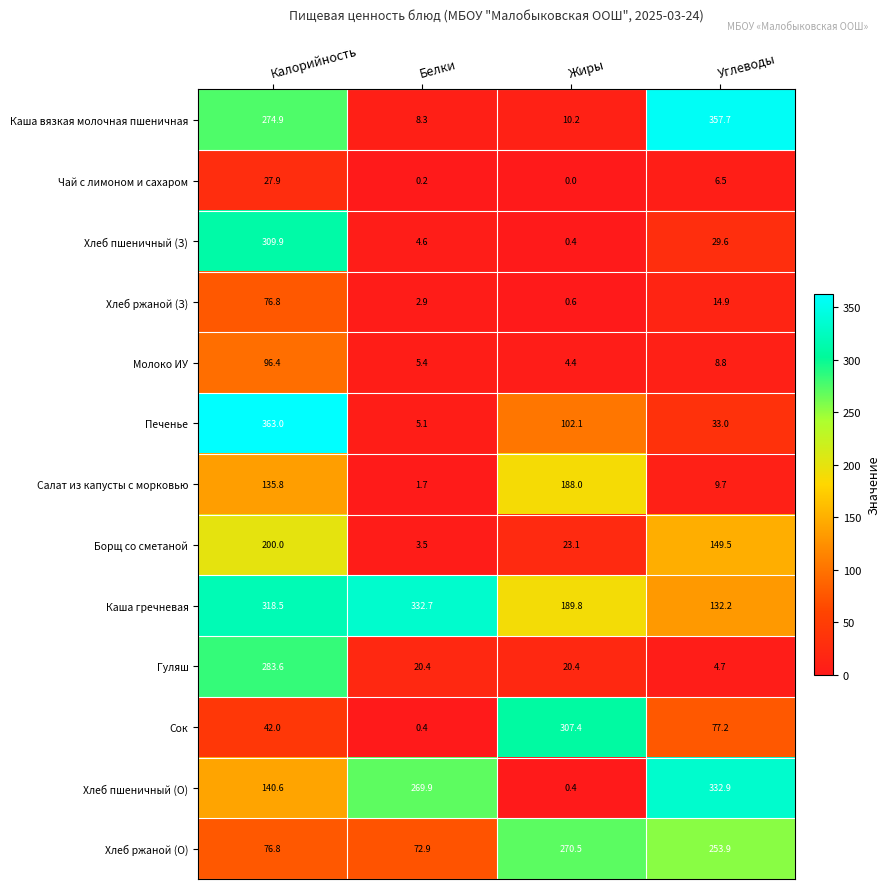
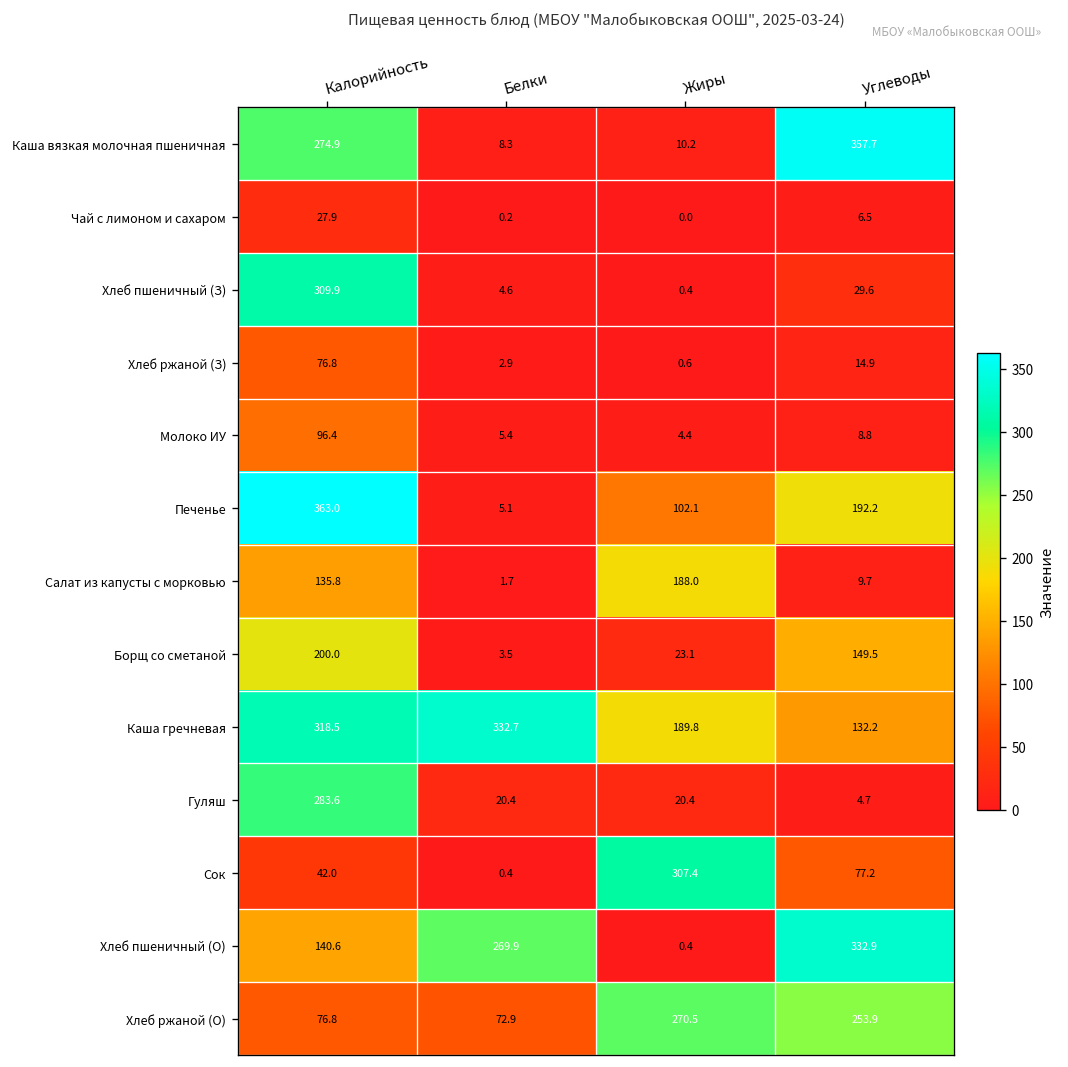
  {
    "Каша вязкая молочная пшеничная": {
      "Калорийность": 274.9,
      "Белки": 8.3,
      "Жиры": 10.2,
      "Углеводы": 357.7
    },
    "Чай с лимоном и сахаром": {
      "Калорийность": 27.9,
      "Белки": 0.2,
      "Жиры": 0.0,
      "Углеводы": 6.5
    },
    "Хлеб пшеничный (З)": {
      "Калорийность": 309.9,
      "Белки": 4.6,
      "Жиры": 0.4,
      "Углеводы": 29.6
    },
    "Хлеб ржаной (З)": {
      "Калорийность": 76.8,
      "Белки": 2.9,
      "Жиры": 0.6,
      "Углеводы": 14.9
    },
    "Молоко ИУ": {
      "Калорийность": 96.4,
      "Белки": 5.4,
      "Жиры": 4.4,
      "Углеводы": 8.8
    },
    "Печенье": {
      "Калорийность": 363.0,
      "Белки": 5.1,
      "Жиры": 102.1,
-     "Углеводы": 33.0
+     "Углеводы": 192.2
    },
    "Салат из капусты с морковью": {
      "Калорийность": 135.8,
      "Белки": 1.7,
      "Жиры": 188.0,
      "Углеводы": 9.7
    },
    "Борщ со сметаной": {
      "Калорийность": 200.0,
      "Белки": 3.5,
      "Жиры": 23.1,
      "Углеводы": 149.5
    },
    "Каша гречневая": {
      "Калорийность": 318.5,
      "Белки": 332.7,
      "Жиры": 189.8,
      "Углеводы": 132.2
    },
    "Гуляш": {
      "Калорийность": 283.6,
      "Белки": 20.4,
      "Жиры": 20.4,
      "Углеводы": 4.7
    },
    "Сок": {
      "Калорийность": 42.0,
      "Белки": 0.4,
      "Жиры": 307.4,
      "Углеводы": 77.2
    },
    "Хлеб пшеничный (О)": {
      "Калорийность": 140.6,
      "Белки": 269.9,
      "Жиры": 0.4,
      "Углеводы": 332.9
    },
    "Хлеб ржаной (О)": {
      "Калорийность": 76.8,
      "Белки": 72.9,
      "Жиры": 270.5,
      "Углеводы": 253.9
    }
  }
